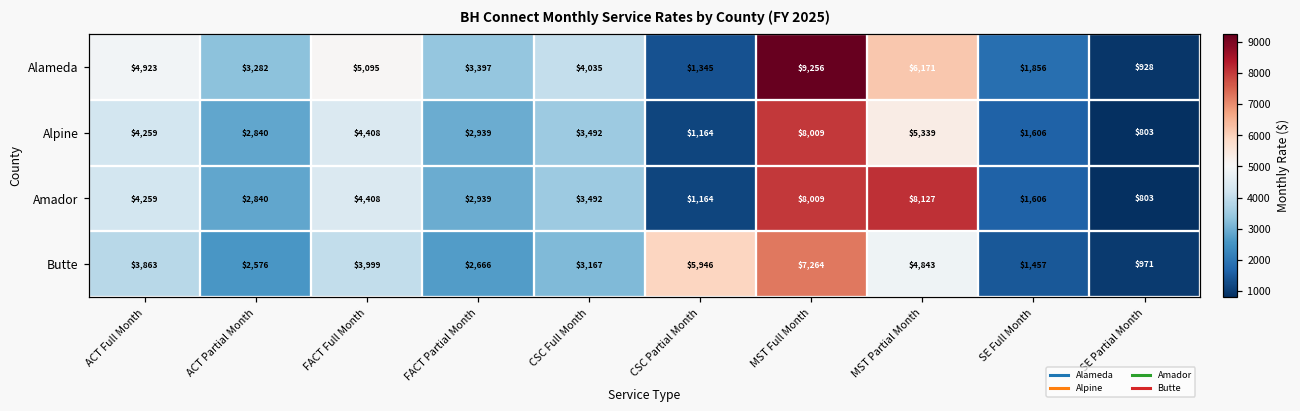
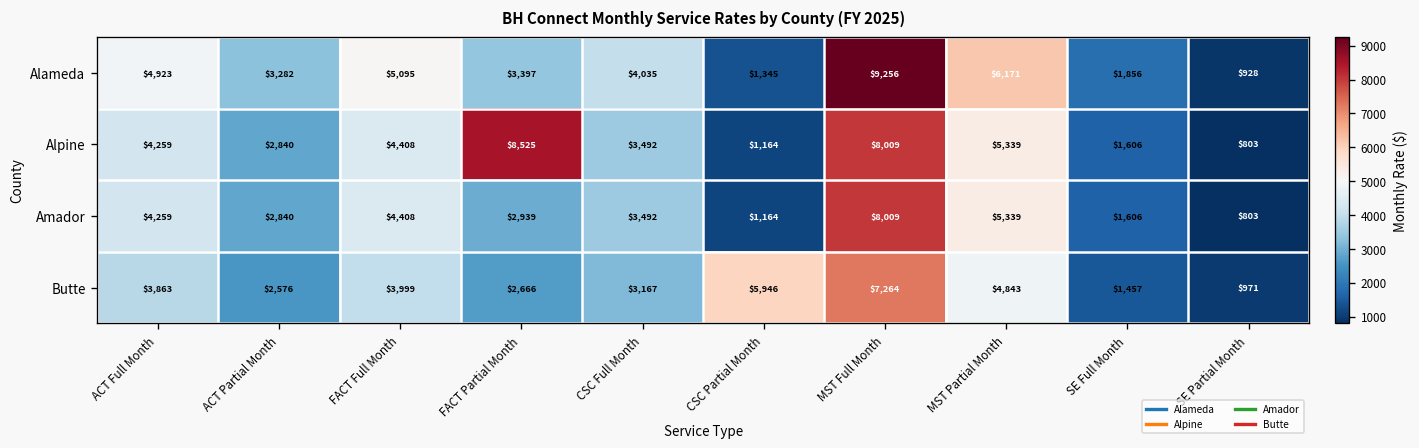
  {
    "Alameda": {
      "ACT Full Month": "$4,923",
      "ACT Partial Month": "$3,282",
      "FACT Full Month": "$5,095",
      "FACT Partial Month": "$3,397",
      "CSC Full Month": "$4,035",
      "CSC Partial Month": "$1,345",
      "MST Full Month": "$9,256",
      "MST Partial Month": "$6,171",
      "SE Full Month": "$1,856",
      "SE Partial Month": "$928"
    },
    "Alpine": {
      "ACT Full Month": "$4,259",
      "ACT Partial Month": "$2,840",
      "FACT Full Month": "$4,408",
-     "FACT Partial Month": "$2,939",
+     "FACT Partial Month": "$8,525",
      "CSC Full Month": "$3,492",
      "CSC Partial Month": "$1,164",
      "MST Full Month": "$8,009",
      "MST Partial Month": "$5,339",
      "SE Full Month": "$1,606",
      "SE Partial Month": "$803"
    },
    "Amador": {
      "ACT Full Month": "$4,259",
      "ACT Partial Month": "$2,840",
      "FACT Full Month": "$4,408",
      "FACT Partial Month": "$2,939",
      "CSC Full Month": "$3,492",
      "CSC Partial Month": "$1,164",
      "MST Full Month": "$8,009",
-     "MST Partial Month": "$8,127",
+     "MST Partial Month": "$5,339",
      "SE Full Month": "$1,606",
      "SE Partial Month": "$803"
    },
    "Butte": {
      "ACT Full Month": "$3,863",
      "ACT Partial Month": "$2,576",
      "FACT Full Month": "$3,999",
      "FACT Partial Month": "$2,666",
      "CSC Full Month": "$3,167",
      "CSC Partial Month": "$5,946",
      "MST Full Month": "$7,264",
      "MST Partial Month": "$4,843",
      "SE Full Month": "$1,457",
      "SE Partial Month": "$971"
    }
  }
